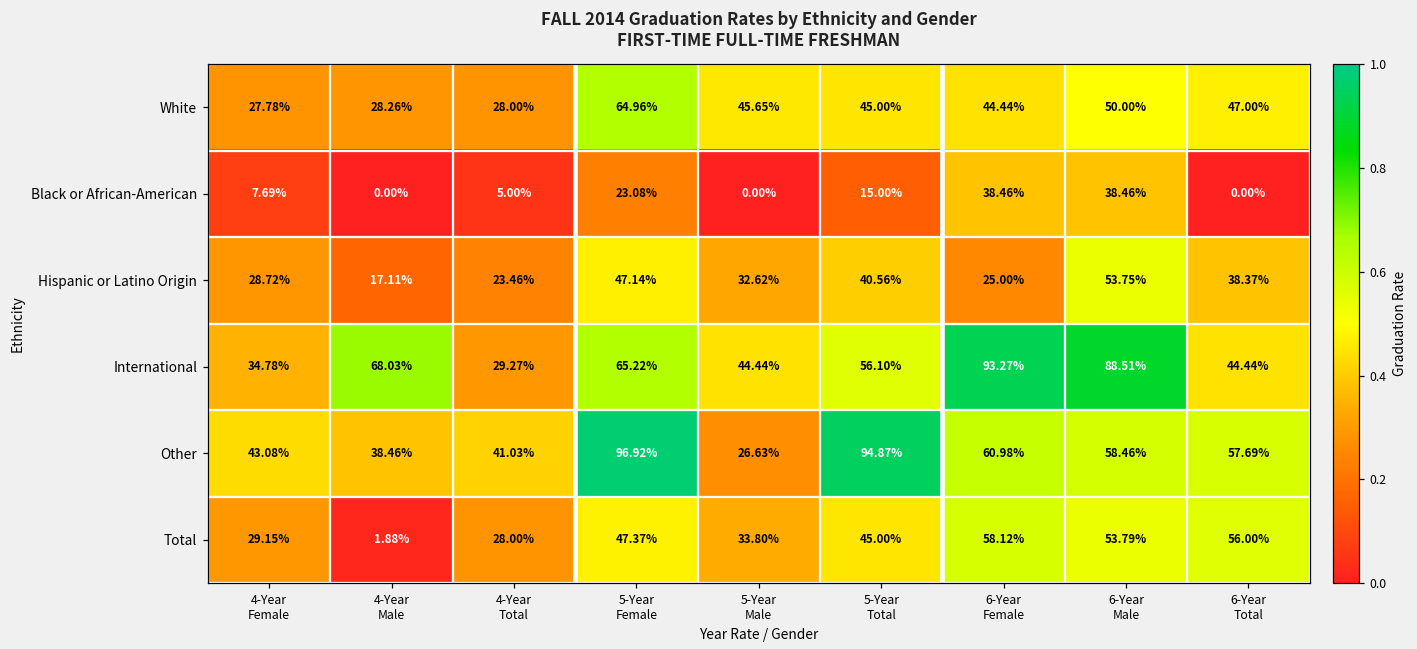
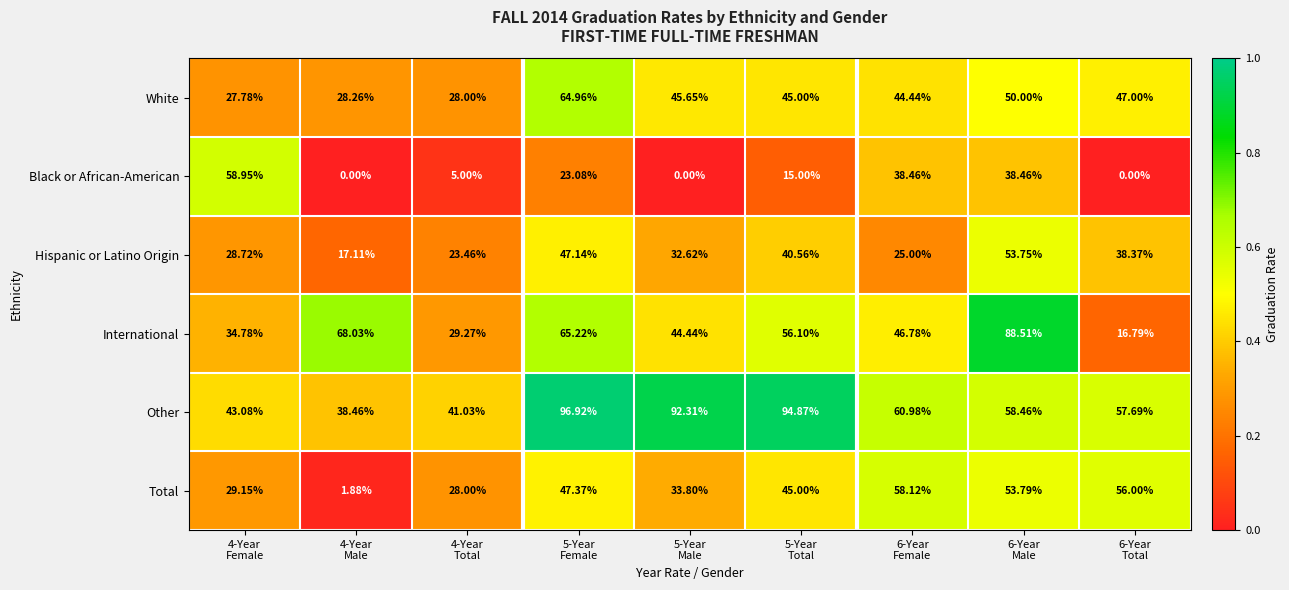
  {
    "White": {
      "4-Year Female": "27.78%",
      "4-Year Male": "28.26%",
      "4-Year Total": "28.00%",
      "5-Year Female": "64.96%",
      "5-Year Male": "45.65%",
      "5-Year Total": "45.00%",
      "6-Year Female": "44.44%",
      "6-Year Male": "50.00%",
      "6-Year Total": "47.00%"
    },
    "Black or African-American": {
-     "4-Year Female": "7.69%",
+     "4-Year Female": "58.95%",
      "4-Year Male": "0.00%",
      "4-Year Total": "5.00%",
      "5-Year Female": "23.08%",
      "5-Year Male": "0.00%",
      "5-Year Total": "15.00%",
      "6-Year Female": "38.46%",
      "6-Year Male": "38.46%",
      "6-Year Total": "0.00%"
    },
    "Hispanic or Latino Origin": {
      "4-Year Female": "28.72%",
      "4-Year Male": "17.11%",
      "4-Year Total": "23.46%",
      "5-Year Female": "47.14%",
      "5-Year Male": "32.62%",
      "5-Year Total": "40.56%",
      "6-Year Female": "25.00%",
      "6-Year Male": "53.75%",
      "6-Year Total": "38.37%"
    },
    "International": {
      "4-Year Female": "34.78%",
      "4-Year Male": "68.03%",
      "4-Year Total": "29.27%",
      "5-Year Female": "65.22%",
      "5-Year Male": "44.44%",
      "5-Year Total": "56.10%",
-     "6-Year Female": "93.27%",
+     "6-Year Female": "46.78%",
      "6-Year Male": "88.51%",
-     "6-Year Total": "44.44%"
+     "6-Year Total": "16.79%"
    },
    "Other": {
      "4-Year Female": "43.08%",
      "4-Year Male": "38.46%",
      "4-Year Total": "41.03%",
      "5-Year Female": "96.92%",
-     "5-Year Male": "26.63%",
+     "5-Year Male": "92.31%",
      "5-Year Total": "94.87%",
      "6-Year Female": "60.98%",
      "6-Year Male": "58.46%",
      "6-Year Total": "57.69%"
    },
    "Total": {
      "4-Year Female": "29.15%",
      "4-Year Male": "1.88%",
      "4-Year Total": "28.00%",
      "5-Year Female": "47.37%",
      "5-Year Male": "33.80%",
      "5-Year Total": "45.00%",
      "6-Year Female": "58.12%",
      "6-Year Male": "53.79%",
      "6-Year Total": "56.00%"
    }
  }
